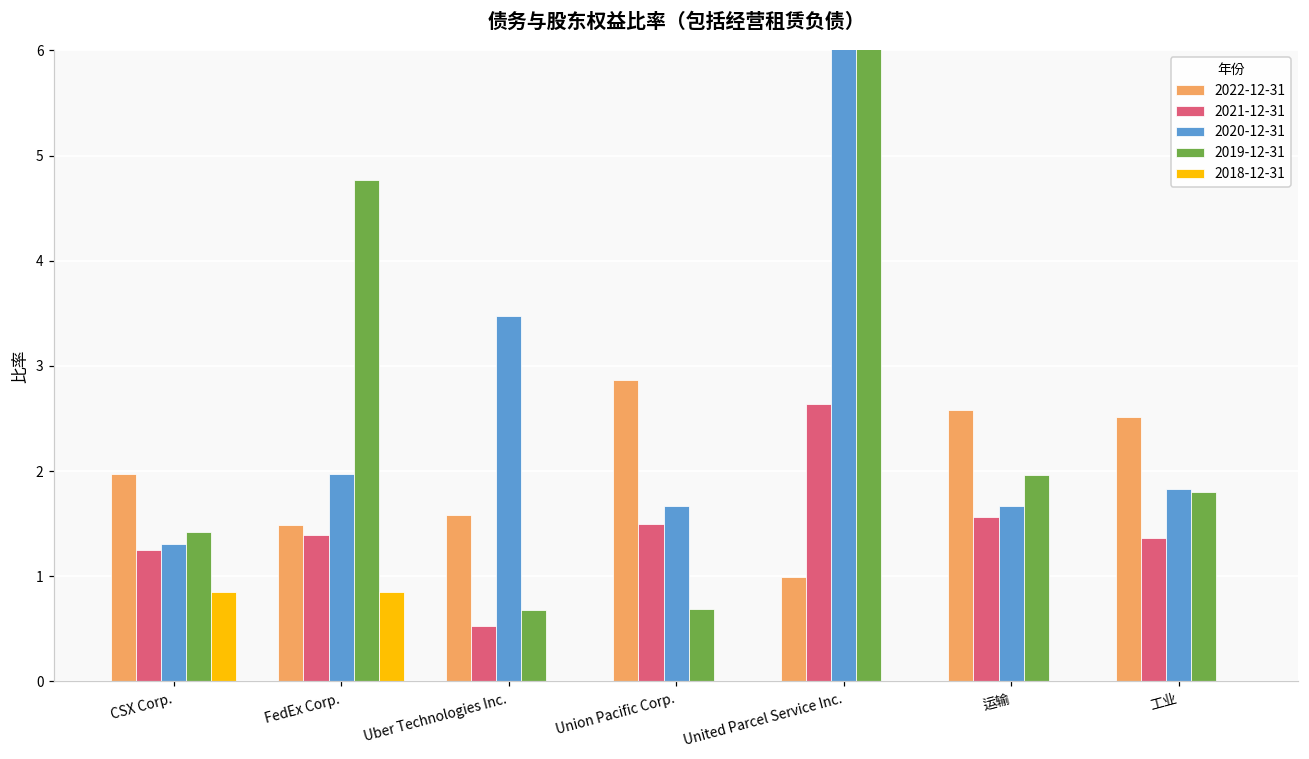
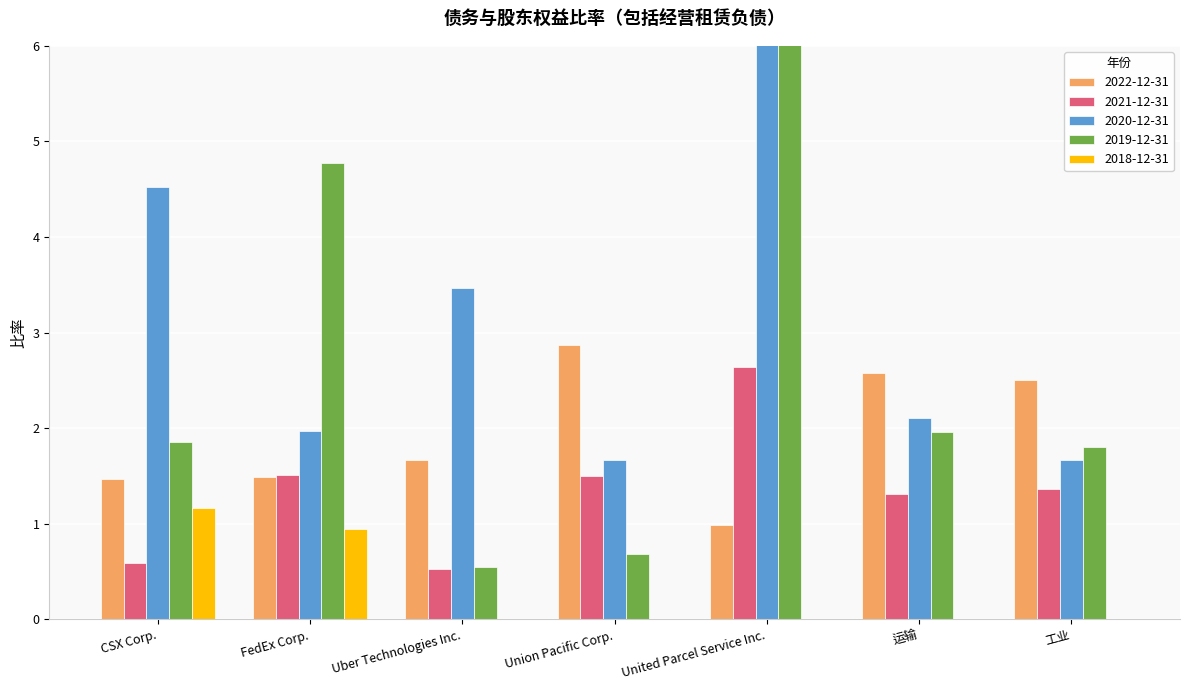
  {
    "2022-12-31": {
-     "CSX Corp.": 2.0,
+     "CSX Corp.": 1.5,
      "FedEx Corp.": 1.5,
-     "Uber Technologies Inc.": 1.6,
+     "Uber Technologies Inc.": 1.7,
      "Union Pacific Corp.": 2.9,
      "United Parcel Service Inc.": 1.0,
      "运输": 2.6,
      "工业": 2.5
    },
    "2021-12-31": {
-     "CSX Corp.": 1.3,
-     "FedEx Corp.": 1.4,
+     "CSX Corp.": 0.6,
+     "FedEx Corp.": 1.5,
      "Uber Technologies Inc.": 0.5,
      "Union Pacific Corp.": 1.5,
      "United Parcel Service Inc.": 2.6,
-     "运输": 1.6,
+     "运输": 1.3,
      "工业": 1.4
    },
    "2020-12-31": {
-     "CSX Corp.": 1.3,
+     "CSX Corp.": 4.5,
      "FedEx Corp.": 2.0,
      "Uber Technologies Inc.": 3.5,
      "Union Pacific Corp.": 1.7,
-     "运输": 1.7,
-     "工业": 1.8
+     "运输": 2.1,
+     "工业": 1.7
    },
    "2019-12-31": {
-     "CSX Corp.": 1.4,
+     "CSX Corp.": 1.9,
      "FedEx Corp.": 4.8,
-     "Uber Technologies Inc.": 0.7,
+     "Uber Technologies Inc.": 0.6,
      "Union Pacific Corp.": 0.7,
      "运输": 2.0,
      "工业": 1.8
    },
    "2018-12-31": {
-     "CSX Corp.": 0.9,
-     "FedEx Corp.": 0.9,
+     "CSX Corp.": 1.2,
+     "FedEx Corp.": 1.0,
      "Uber Technologies Inc.": 0.0,
      "Union Pacific Corp.": 0.0,
      "United Parcel Service Inc.": 0.0,
      "运输": 0.0,
      "工业": 0.0
    }
  }
